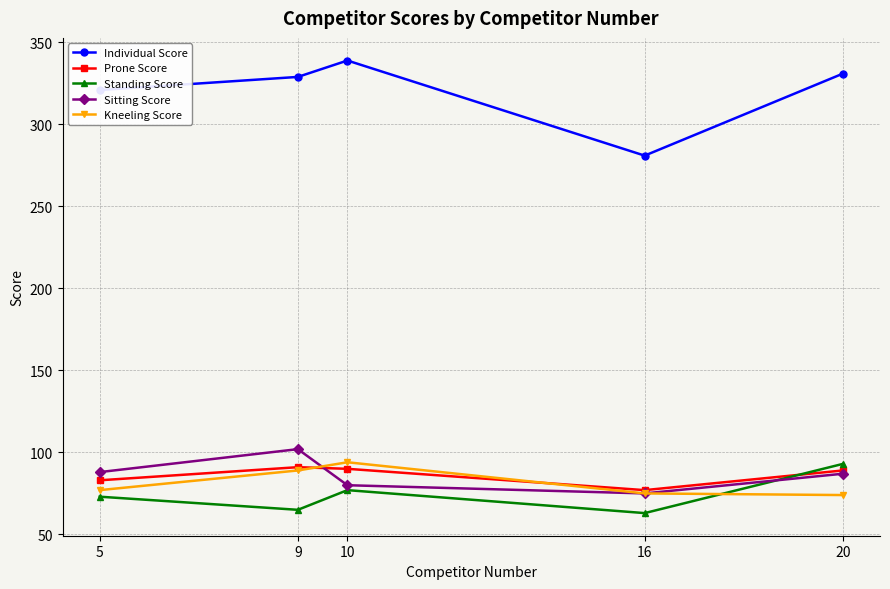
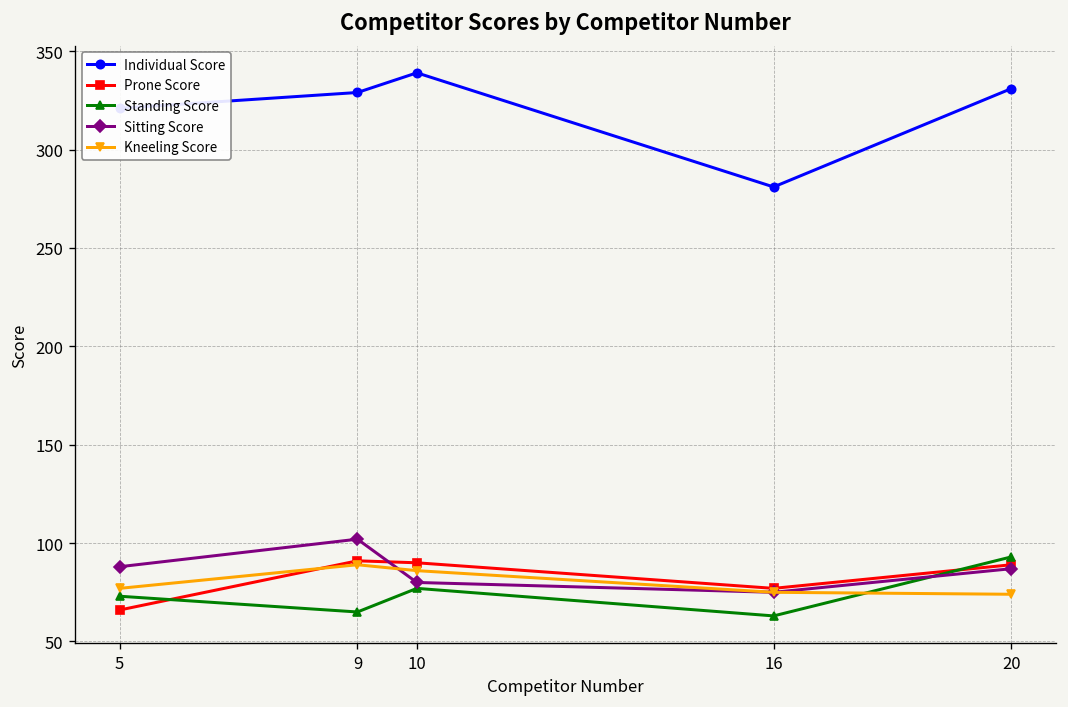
  {
    "Individual Score": {
      "9": 329,
      "10": 339,
      "16": 281,
      "20": 331
    },
    "Prone Score": {
-     "5": 83,
+     "5": 66,
      "9": 91,
      "10": 90,
      "16": 77,
      "20": 89
    },
    "Standing Score": {
      "5": 73,
      "9": 65,
      "10": 77,
      "16": 63,
      "20": 93
    },
    "Sitting Score": {
      "5": 88,
      "9": 102,
      "10": 80,
      "20": 87
    },
    "Kneeling Score": {
      "5": 77,
      "9": 89,
-     "10": 94,
+     "10": 86,
      "20": 74
    }
  }
